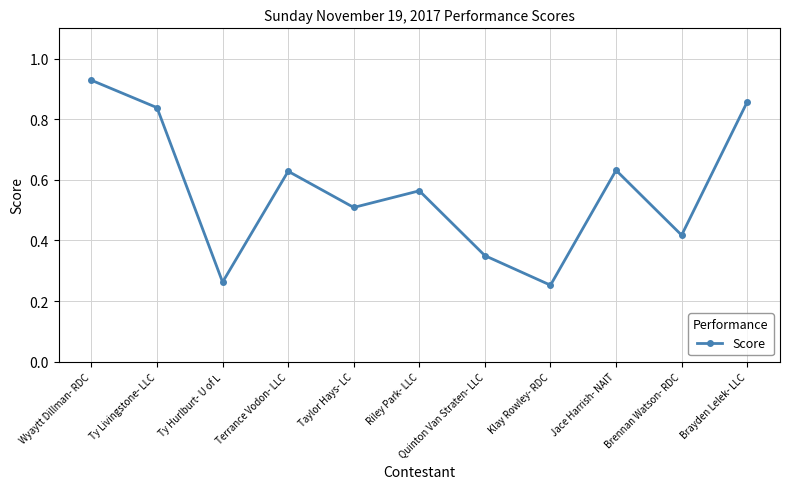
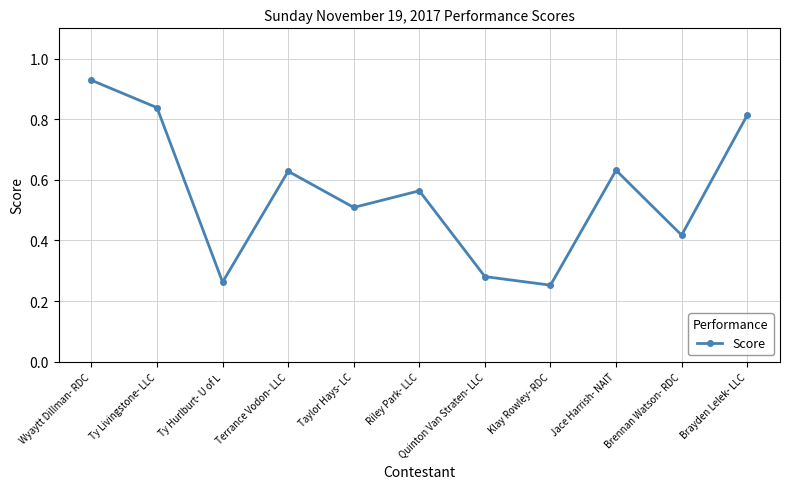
  {
    "Wyaytt Dillman- RDC": 0.93,
    "Ty Livingstone- LLC": 0.84,
    "Ty Hurlburt- U of L": 0.26,
    "Terrance Vodon- LLC": 0.63,
    "Taylor Hays- LC": 0.51,
    "Riley Park- LLC": 0.56,
-   "Quinton Van Straten- LLC": 0.35,
+   "Quinton Van Straten- LLC": 0.28,
    "Klay Rowley- RDC": 0.25,
    "Jace Harrish- NAIT": 0.63,
    "Brennan Watson- RDC": 0.42,
-   "Brayden Lelek- LLC": 0.86
+   "Brayden Lelek- LLC": 0.81
  }
